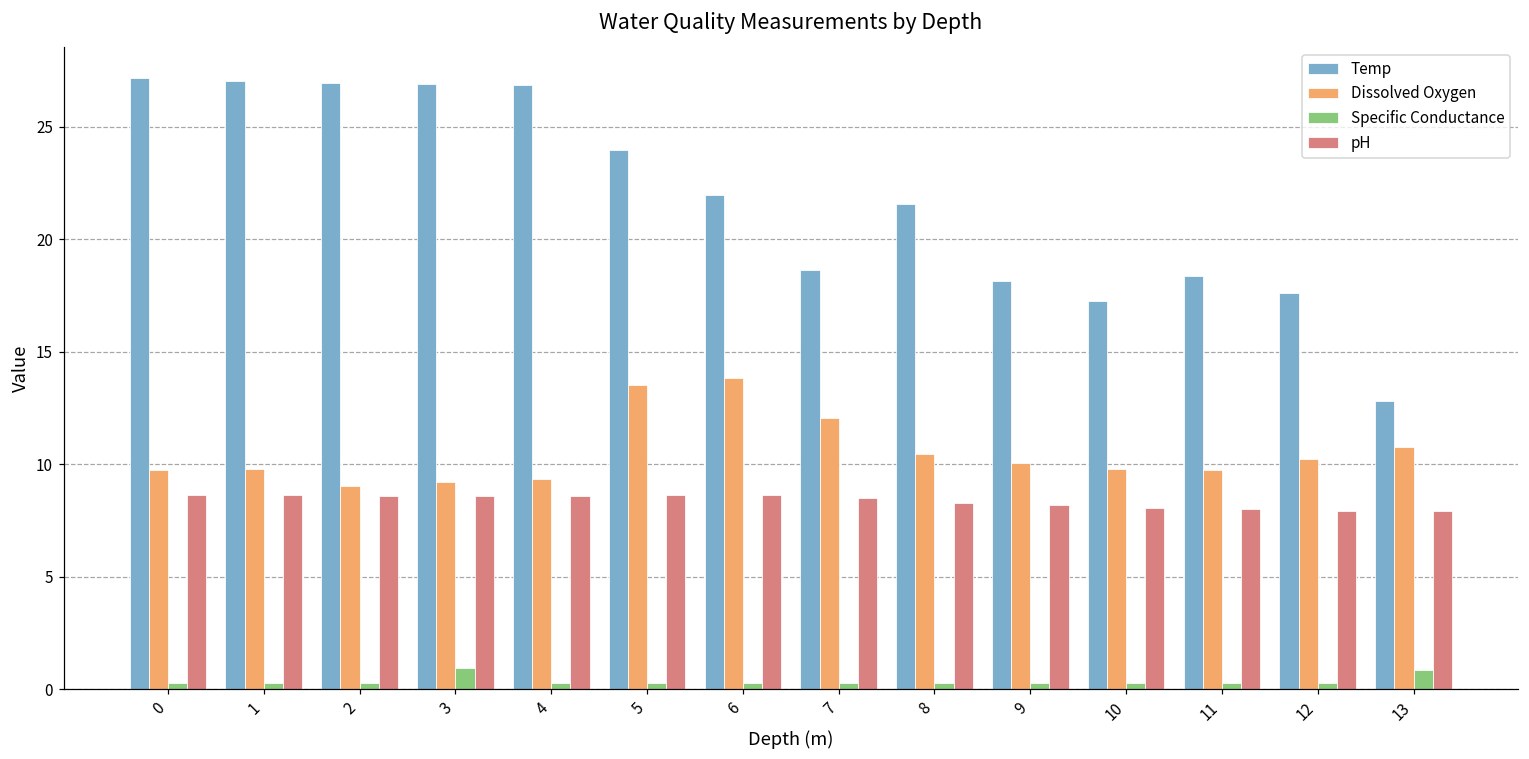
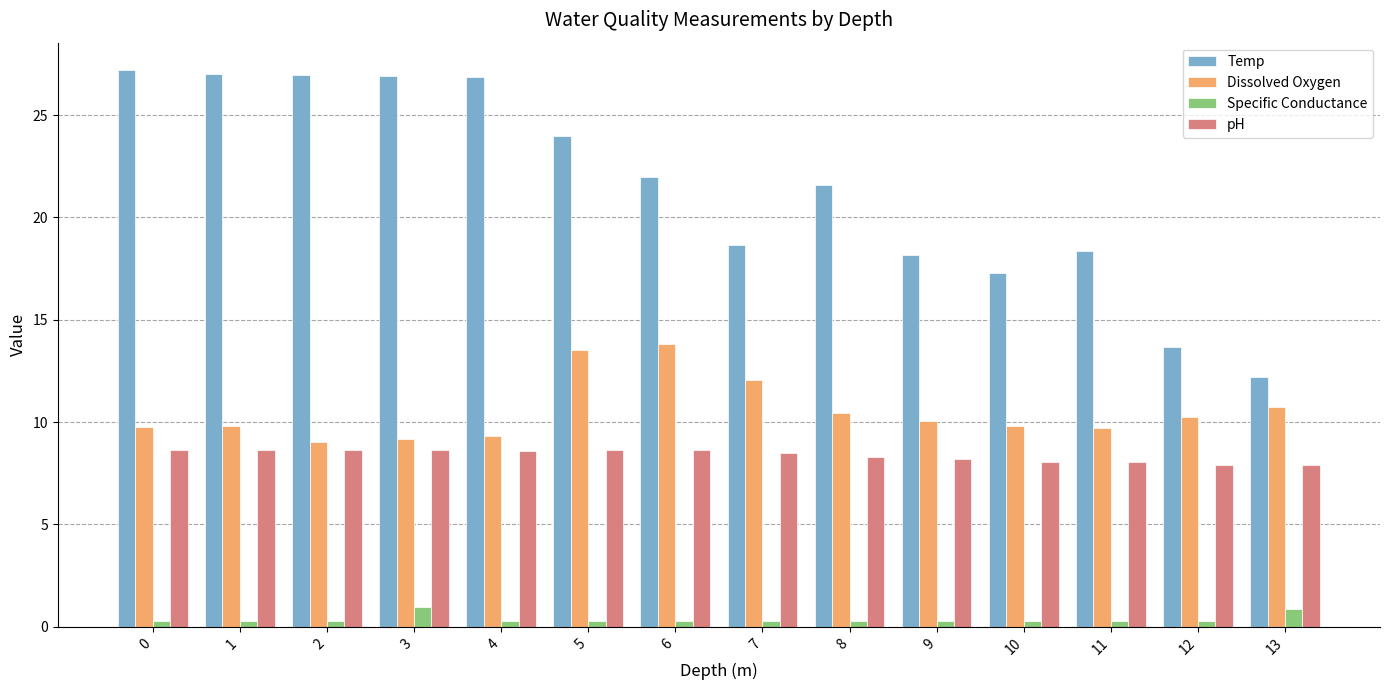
  {
    "Temp": {
      "0": 27.2,
      "1": 27.0,
      "2": 26.9,
      "3": 26.9,
      "4": 26.9,
      "5": 24.0,
      "6": 22.0,
      "7": 18.7,
      "8": 21.6,
      "9": 18.2,
      "10": 17.3,
      "11": 18.3,
-     "12": 17.6,
-     "13": 12.8
+     "12": 13.7,
+     "13": 12.2
    },
    "Specific Conductance": {
      "0": 0.3,
      "1": 0.3,
      "2": 0.3,
      "3": 0.9,
      "4": 0.3,
      "5": 0.3,
      "6": 0.3,
      "7": 0.3,
      "8": 0.3,
      "9": 0.3,
      "10": 0.3,
      "11": 0.3,
      "12": 0.3,
      "13": 0.9
    }
  }
